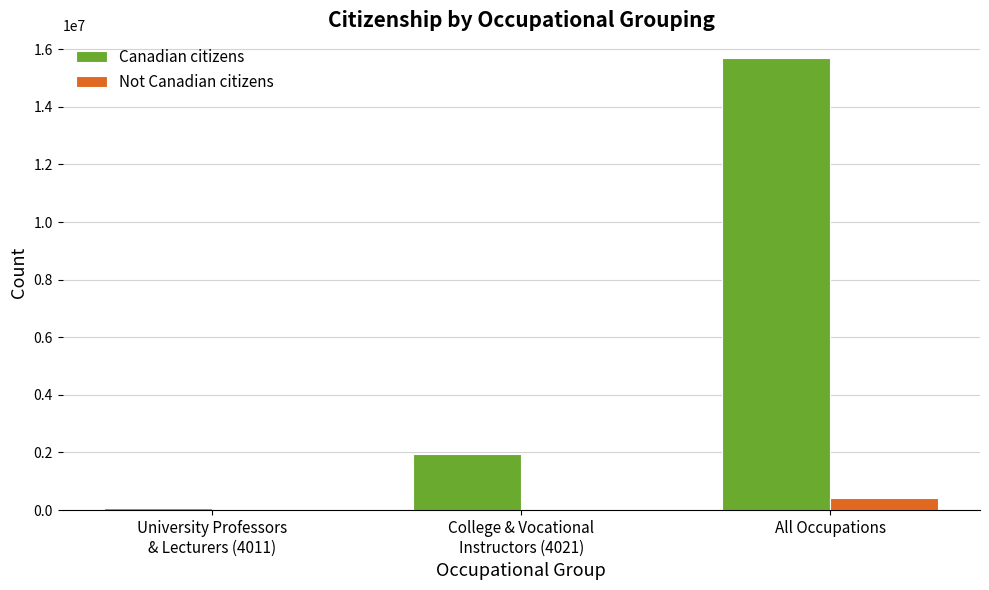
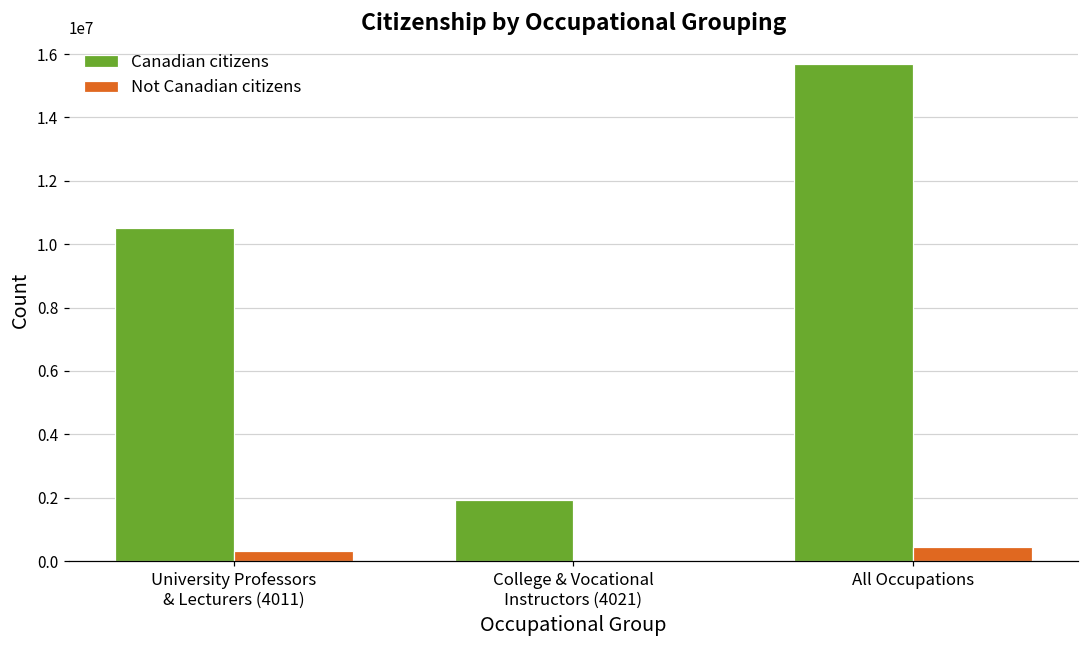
  {
    "Canadian citizens": {
-     "University Professors & Lecturers (4011)": 100000,
+     "University Professors & Lecturers (4011)": 10500000,
      "College & Vocational Instructors (4021)": 1900000,
      "All Occupations": 15700000
    },
    "Not Canadian citizens": {
-     "University Professors & Lecturers (4011)": 0,
+     "University Professors & Lecturers (4011)": 300000,
      "All Occupations": 400000
    }
  }
